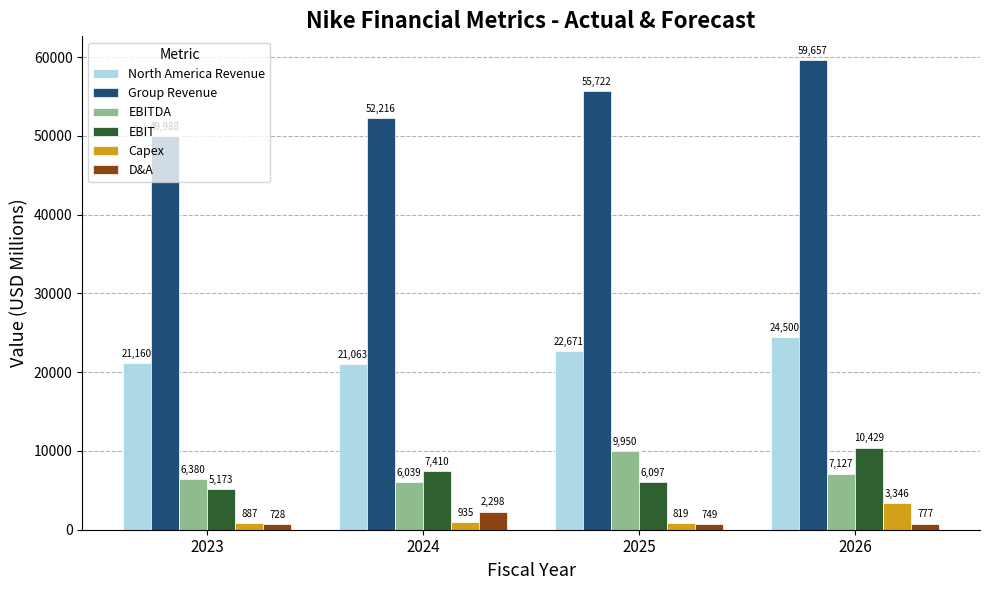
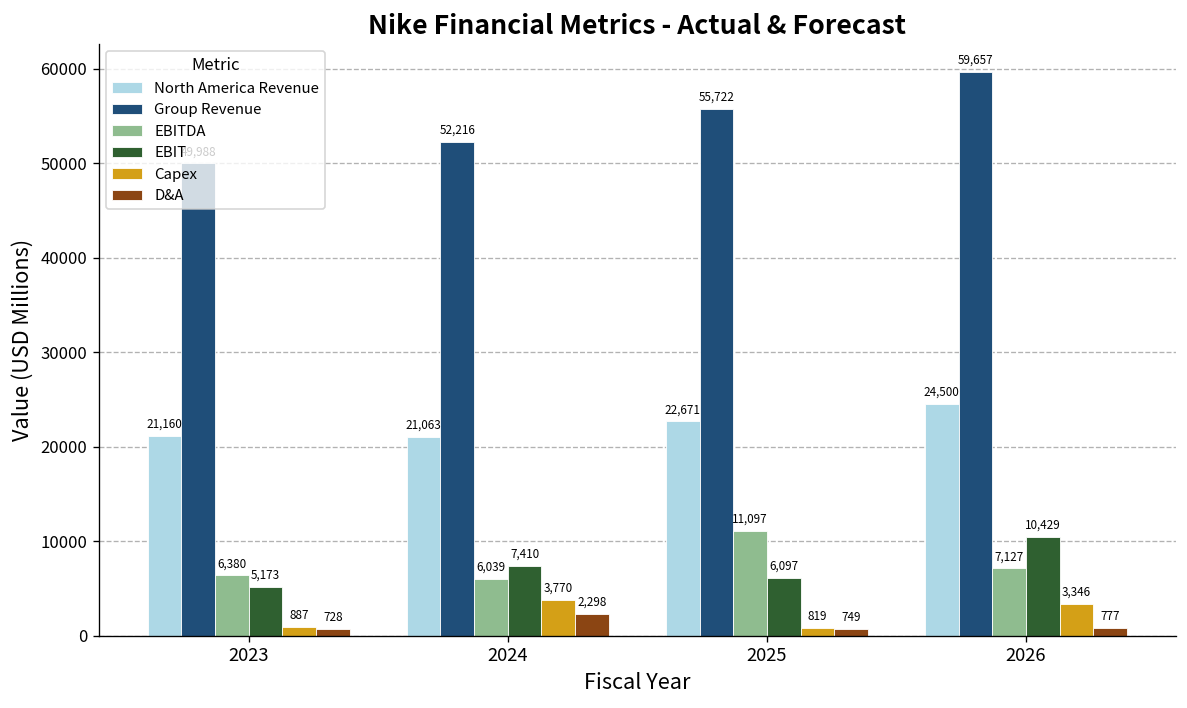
  {
    "North America Revenue": {
      "2023": "21,160",
      "2024": "21,063",
      "2025": "22,671",
      "2026": "24,500"
    },
    "Group Revenue": {
      "2024": "52,216",
      "2025": "55,722",
      "2026": "59,657"
    },
    "EBITDA": {
      "2023": "6,380",
      "2024": "6,039",
-     "2025": "9,950",
+     "2025": "11,097",
      "2026": "7,127"
    },
    "EBIT": {
      "2023": "5,173",
      "2024": "7,410",
      "2025": "6,097",
      "2026": "10,429"
    },
    "Capex": {
      "2023": "887",
-     "2024": "935",
+     "2024": "3,770",
      "2025": "819",
      "2026": "3,346"
    },
    "D&A": {
      "2023": "728",
      "2024": "2,298",
      "2025": "749",
      "2026": "777"
    }
  }
